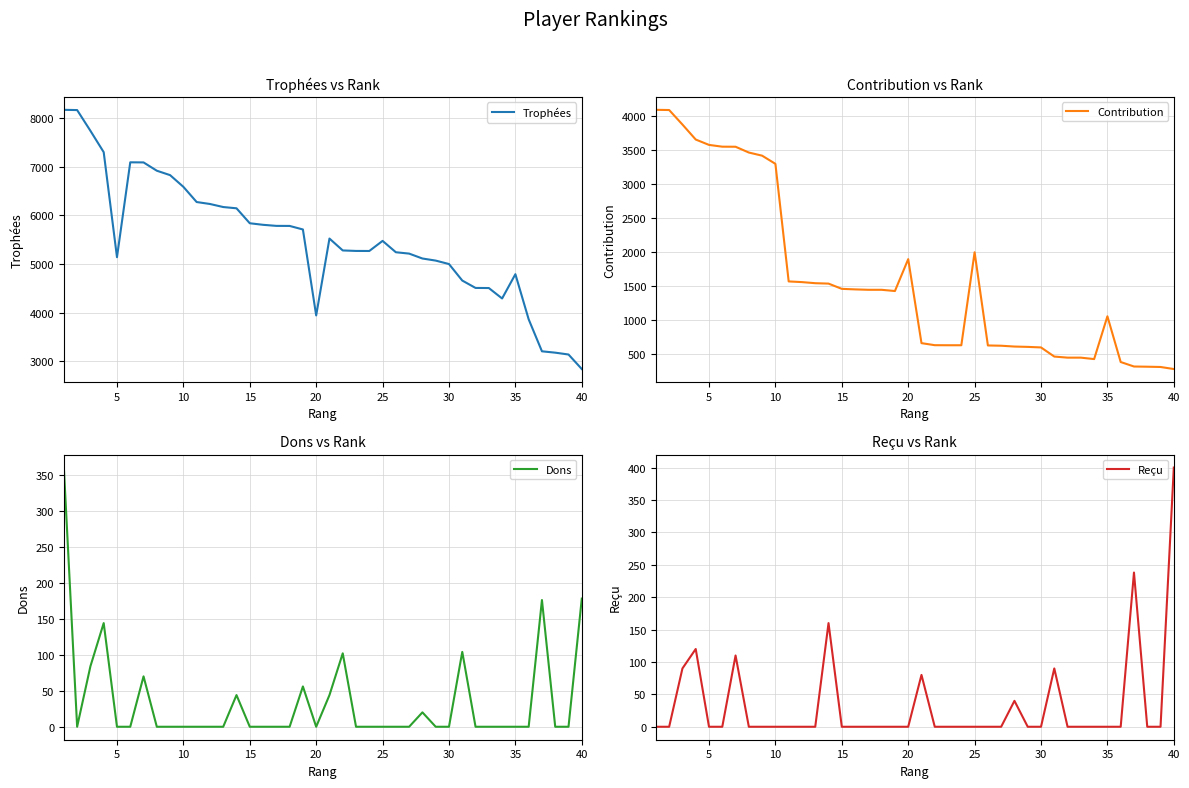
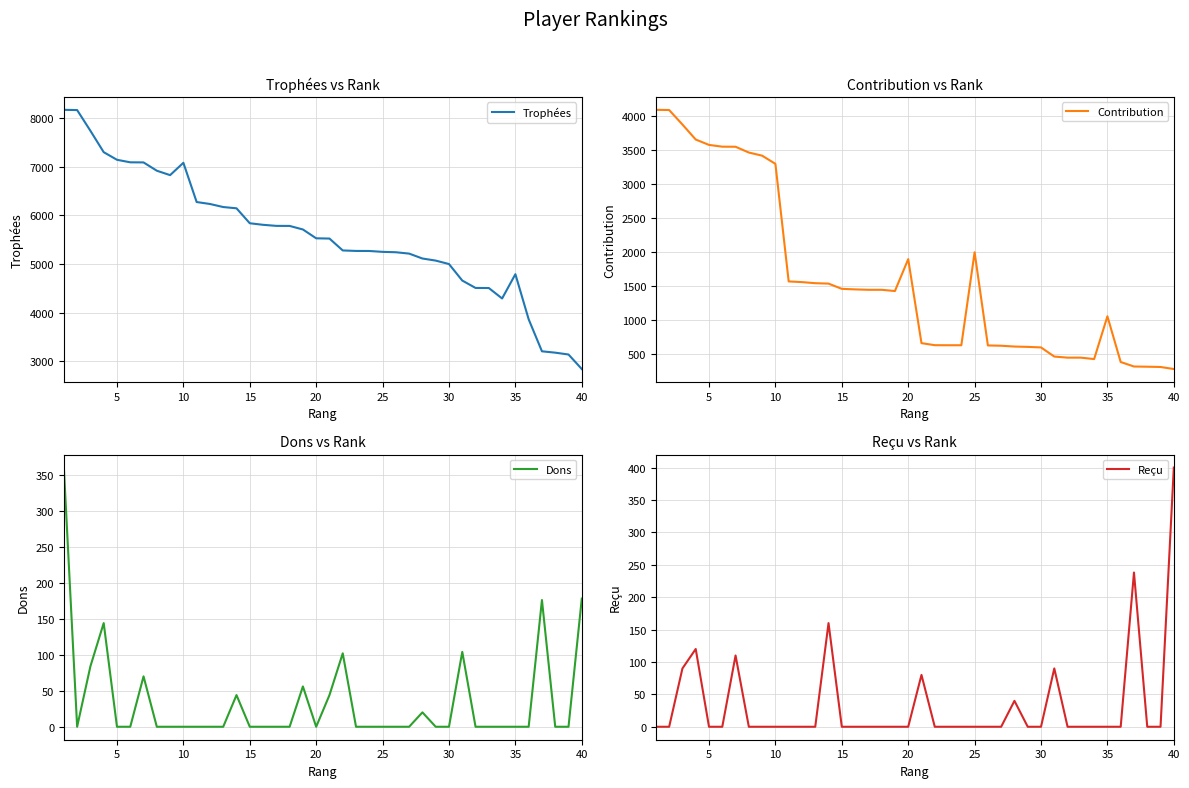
  {
    "Trophées vs Rank": {
-     "5": 5100,
-     "10": 6600,
+     "5": 7100,
+     "10": 7100,
      "15": 5800,
-     "20": 3900,
-     "25": 5500,
+     "20": 5500,
+     "25": 5300,
      "30": 5000,
      "35": 4800,
      "40": 2800
    },
    "Contribution vs Rank": {
      "5": 3600,
      "10": 3300,
      "15": 1500,
      "20": 1900,
      "25": 2000,
      "30": 600,
      "35": 1100,
      "40": 300
    },
    "Dons vs Rank": {
      "5": 0,
      "10": 0,
      "15": 0,
      "20": 0,
      "25": 0,
      "30": 0,
      "35": 0,
      "40": 180
    },
    "Reçu vs Rank": {
      "5": 0,
      "10": 0,
      "15": 0,
      "20": 0,
      "25": 0,
      "30": 0,
      "35": 0,
      "40": 400
    }
  }
